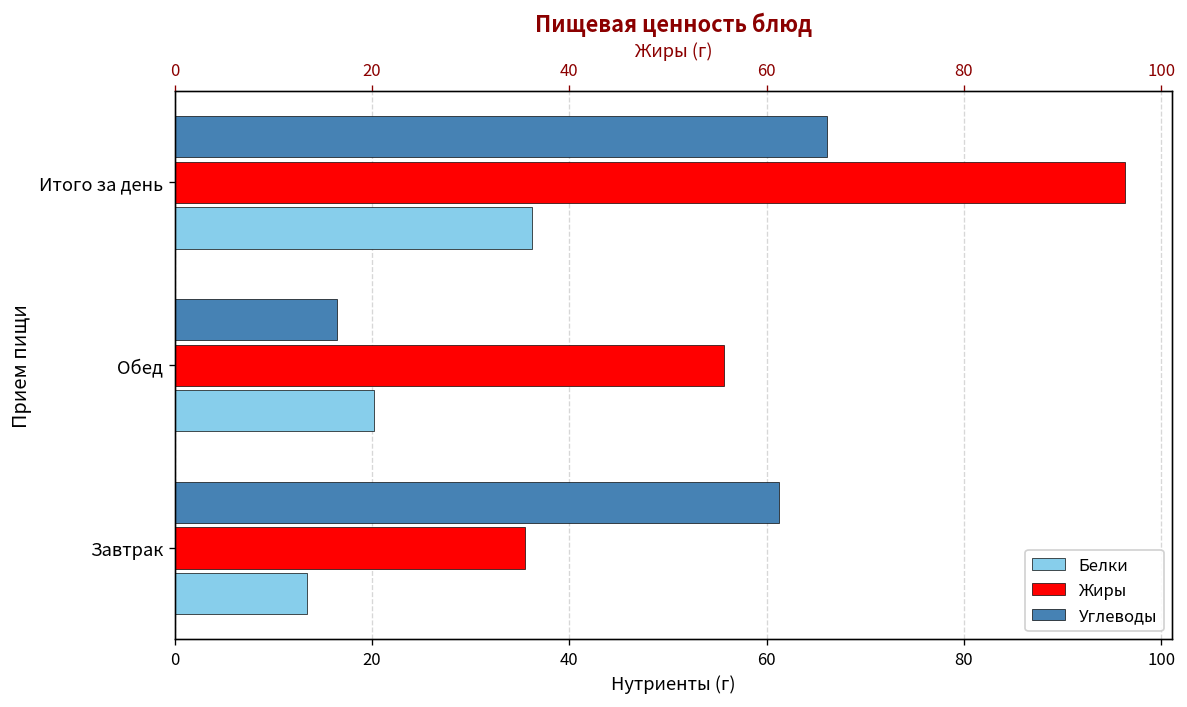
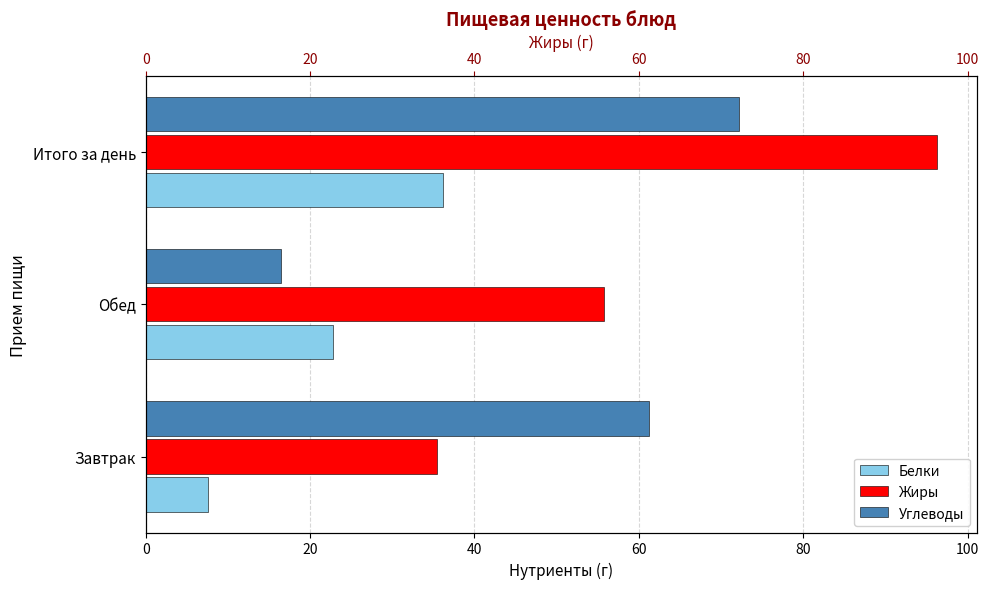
  {
    "Белки": {
      "Итого за день": 36,
-     "Обед": 20,
-     "Завтрак": 13
+     "Обед": 23,
+     "Завтрак": 8
    },
    "Жиры": {
      "Итого за день": 96,
      "Обед": 56,
      "Завтрак": 35
    },
    "Углеводы": {
-     "Итого за день": 66,
+     "Итого за день": 72,
      "Обед": 16,
      "Завтрак": 61
    }
  }
